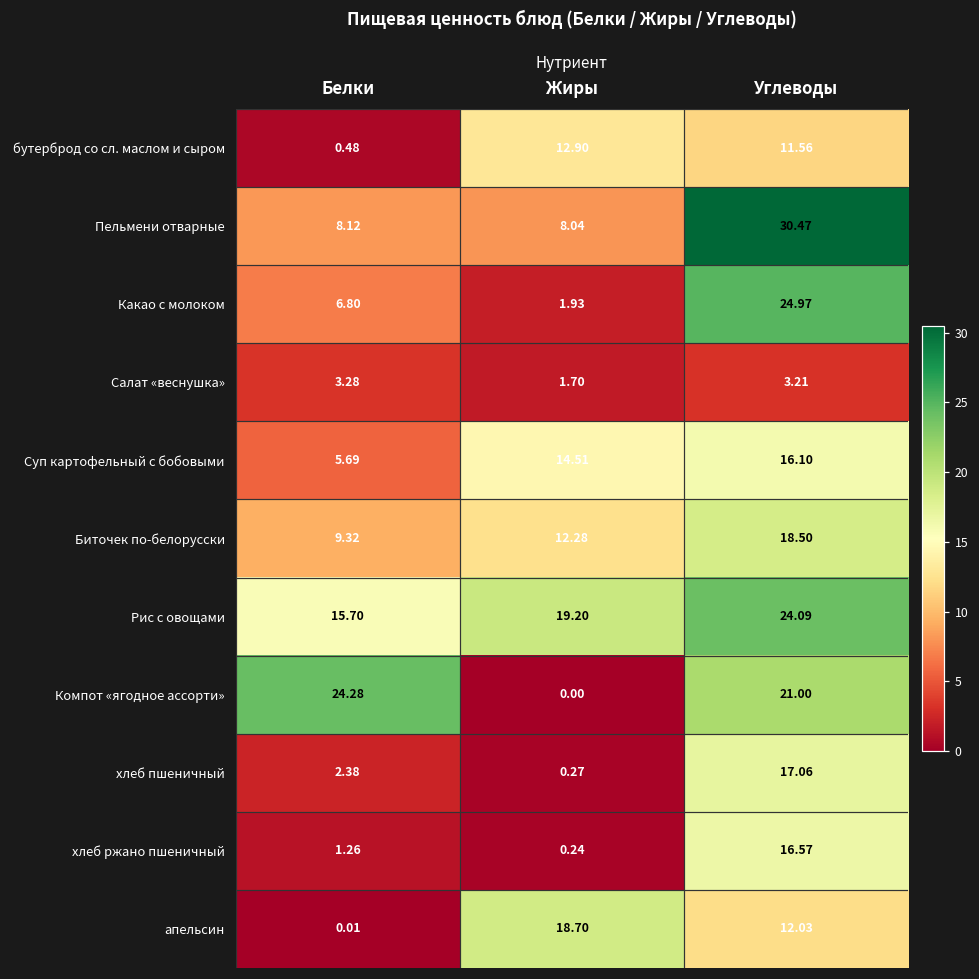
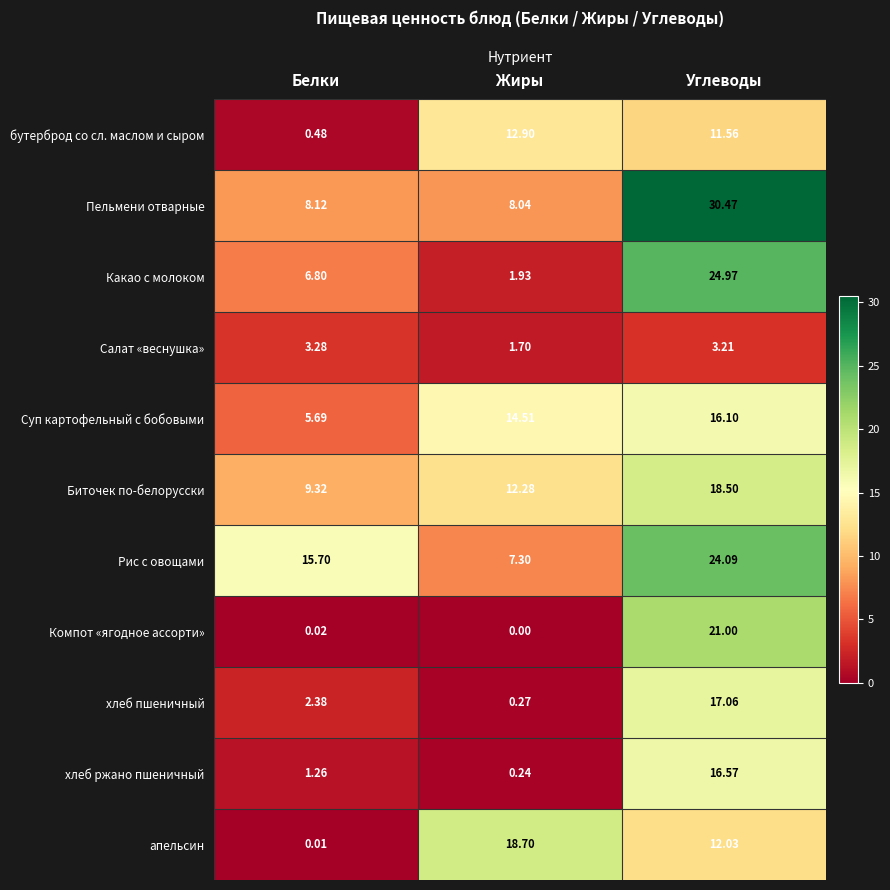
  {
    "бутерброд со сл. маслом и сыром": {
      "Белки": 0.48,
      "Жиры": 12.90,
      "Углеводы": 11.56
    },
    "Пельмени отварные": {
      "Белки": 8.12,
      "Жиры": 8.04,
      "Углеводы": 30.47
    },
    "Какао с молоком": {
      "Белки": 6.80,
      "Жиры": 1.93,
      "Углеводы": 24.97
    },
    "Салат «веснушка»": {
      "Белки": 3.28,
      "Жиры": 1.70,
      "Углеводы": 3.21
    },
    "Суп картофельный с бобовыми": {
      "Белки": 5.69,
      "Жиры": 14.51,
      "Углеводы": 16.10
    },
    "Биточек по-белорусски": {
      "Белки": 9.32,
      "Жиры": 12.28,
      "Углеводы": 18.50
    },
    "Рис с овощами": {
      "Белки": 15.70,
-     "Жиры": 19.20,
+     "Жиры": 7.30,
      "Углеводы": 24.09
    },
    "Компот «ягодное ассорти»": {
-     "Белки": 24.28,
+     "Белки": 0.02,
      "Жиры": 0.00,
      "Углеводы": 21.00
    },
    "хлеб пшеничный": {
      "Белки": 2.38,
      "Жиры": 0.27,
      "Углеводы": 17.06
    },
    "хлеб ржано пшеничный": {
      "Белки": 1.26,
      "Жиры": 0.24,
      "Углеводы": 16.57
    },
    "апельсин": {
      "Белки": 0.01,
      "Жиры": 18.70,
      "Углеводы": 12.03
    }
  }
